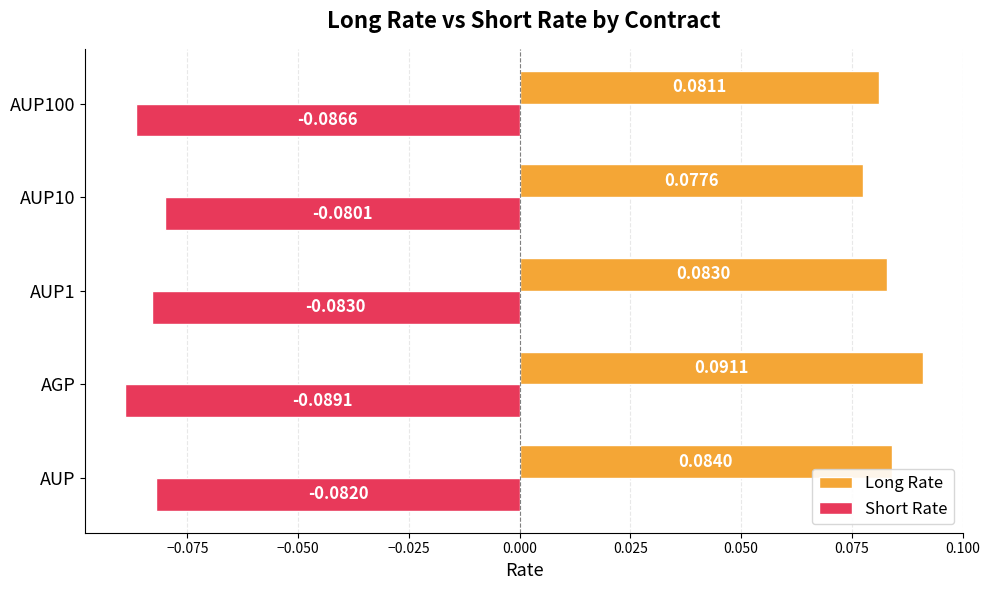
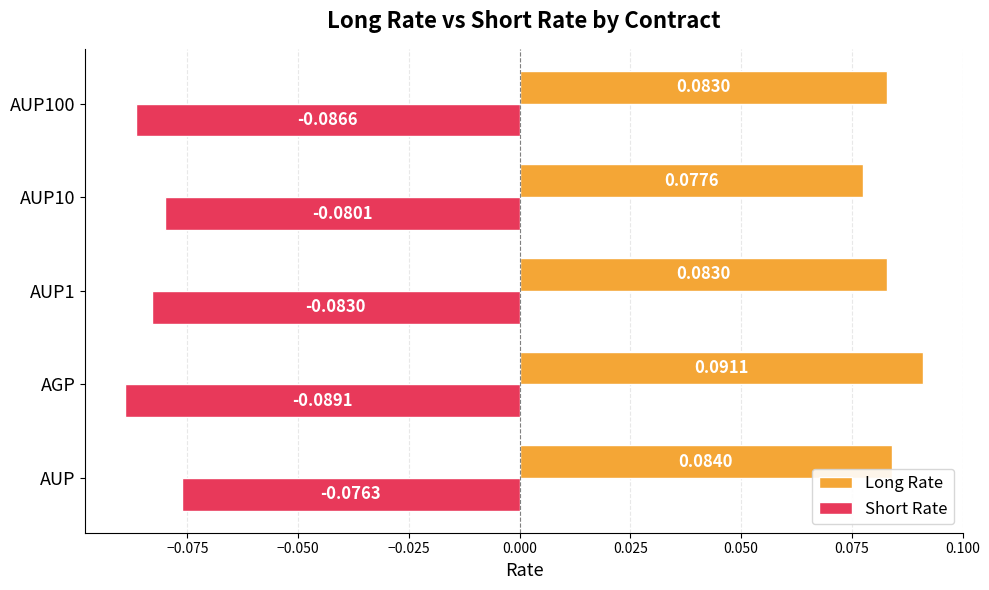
  {
    "Long Rate": {
-     "AUP100": 0.0811,
+     "AUP100": 0.0830,
      "AUP10": 0.0776,
      "AUP1": 0.0830,
      "AGP": 0.0911,
      "AUP": 0.0840
    },
    "Short Rate": {
      "AUP100": -0.0866,
      "AUP10": -0.0801,
      "AUP1": -0.0830,
      "AGP": -0.0891,
-     "AUP": -0.0820
+     "AUP": -0.0763
    }
  }
